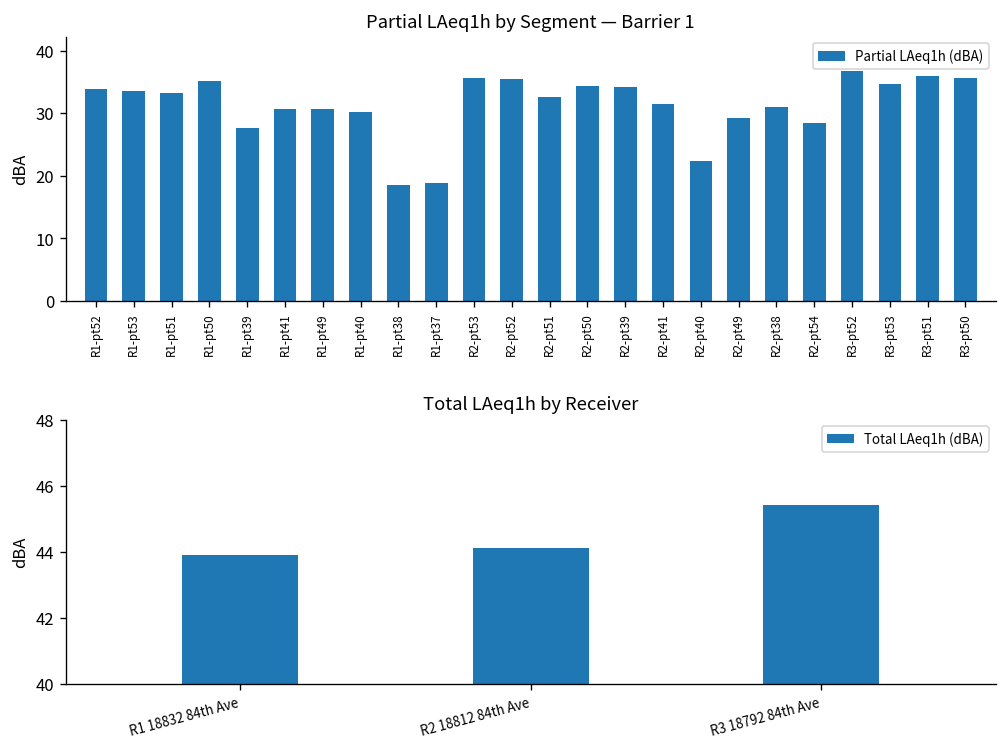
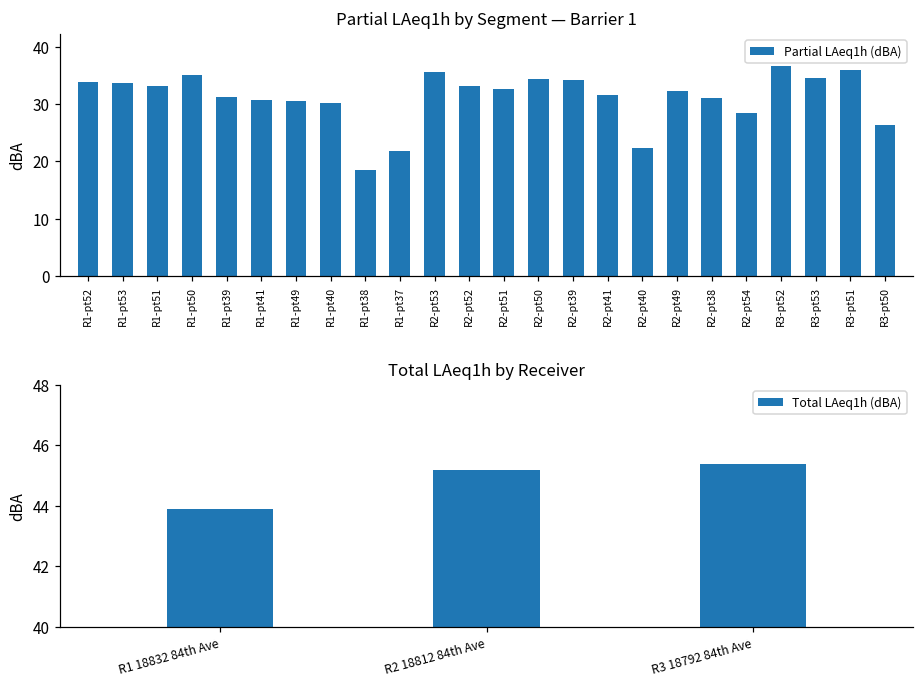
  {
    "Partial LAeq1h by Segment — Barrier 1": {
      "R1-pt52": 34,
      "R1-pt53": 34,
      "R1-pt51": 33,
      "R1-pt50": 35,
-     "R1-pt39": 28,
+     "R1-pt39": 31,
      "R1-pt41": 31,
      "R1-pt49": 31,
      "R1-pt40": 30,
      "R1-pt38": 19,
-     "R1-pt37": 19,
+     "R1-pt37": 22,
      "R2-pt53": 36,
-     "R2-pt52": 36,
+     "R2-pt52": 33,
      "R2-pt51": 33,
      "R2-pt50": 34,
      "R2-pt39": 34,
      "R2-pt41": 32,
      "R2-pt40": 22,
-     "R2-pt49": 29,
+     "R2-pt49": 32,
      "R2-pt38": 31,
      "R2-pt54": 29,
      "R3-pt52": 37,
      "R3-pt53": 35,
      "R3-pt51": 36,
-     "R3-pt50": 36
+     "R3-pt50": 26
    },
    "Total LAeq1h by Receiver": {
      "R1 18832 84th Ave": 43.9,
-     "R2 18812 84th Ave": 44.1,
+     "R2 18812 84th Ave": 45.2,
      "R3 18792 84th Ave": 45.4
    }
  }
